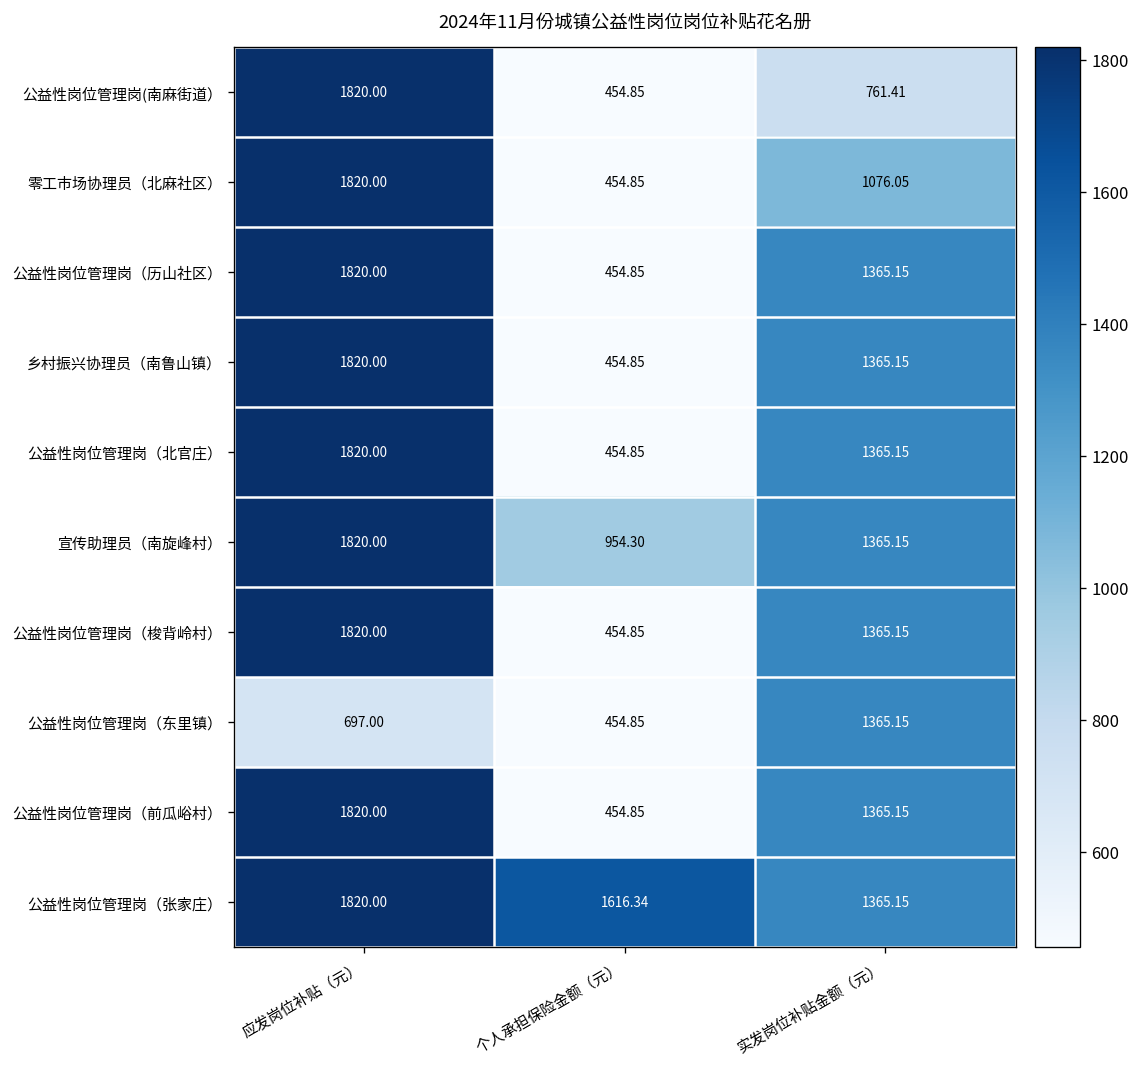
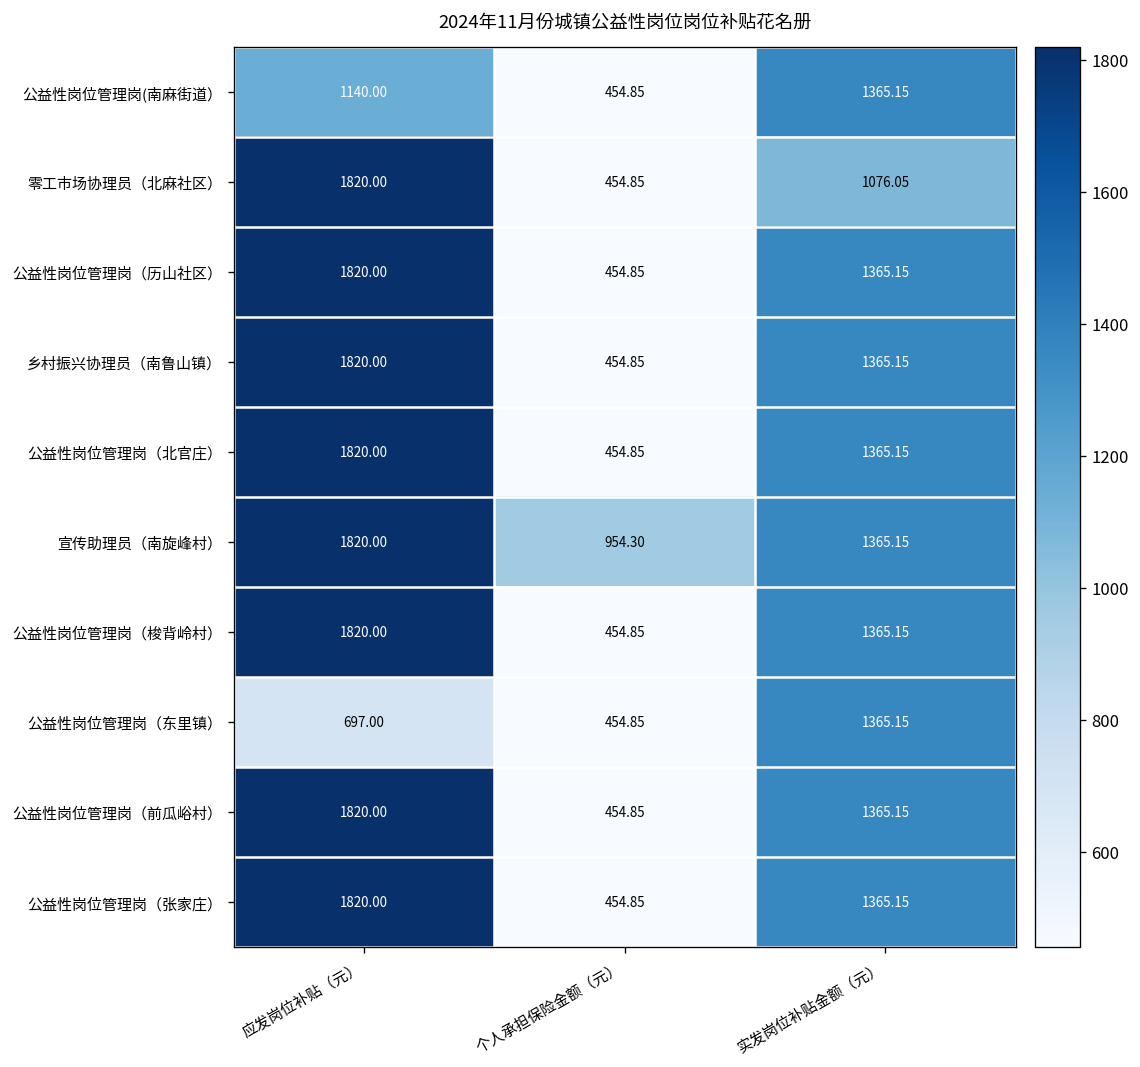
  {
    "公益性岗位管理岗(南麻街道）": {
-     "应发岗位补贴（元）": 1820.00,
+     "应发岗位补贴（元）": 1140.00,
      "个人承担保险金额（元）": 454.85,
-     "实发岗位补贴金额（元）": 761.41
+     "实发岗位补贴金额（元）": 1365.15
    },
    "零工市场协理员（北麻社区）": {
      "应发岗位补贴（元）": 1820.00,
      "个人承担保险金额（元）": 454.85,
      "实发岗位补贴金额（元）": 1076.05
    },
    "公益性岗位管理岗（历山社区）": {
      "应发岗位补贴（元）": 1820.00,
      "个人承担保险金额（元）": 454.85,
      "实发岗位补贴金额（元）": 1365.15
    },
    "乡村振兴协理员（南鲁山镇）": {
      "应发岗位补贴（元）": 1820.00,
      "个人承担保险金额（元）": 454.85,
      "实发岗位补贴金额（元）": 1365.15
    },
    "公益性岗位管理岗（北官庄）": {
      "应发岗位补贴（元）": 1820.00,
      "个人承担保险金额（元）": 454.85,
      "实发岗位补贴金额（元）": 1365.15
    },
    "宣传助理员（南旋峰村）": {
      "应发岗位补贴（元）": 1820.00,
      "个人承担保险金额（元）": 954.30,
      "实发岗位补贴金额（元）": 1365.15
    },
    "公益性岗位管理岗（梭背岭村）": {
      "应发岗位补贴（元）": 1820.00,
      "个人承担保险金额（元）": 454.85,
      "实发岗位补贴金额（元）": 1365.15
    },
    "公益性岗位管理岗（东里镇）": {
      "应发岗位补贴（元）": 697.00,
      "个人承担保险金额（元）": 454.85,
      "实发岗位补贴金额（元）": 1365.15
    },
    "公益性岗位管理岗（前瓜峪村）": {
      "应发岗位补贴（元）": 1820.00,
      "个人承担保险金额（元）": 454.85,
      "实发岗位补贴金额（元）": 1365.15
    },
    "公益性岗位管理岗（张家庄）": {
      "应发岗位补贴（元）": 1820.00,
-     "个人承担保险金额（元）": 1616.34,
+     "个人承担保险金额（元）": 454.85,
      "实发岗位补贴金额（元）": 1365.15
    }
  }
